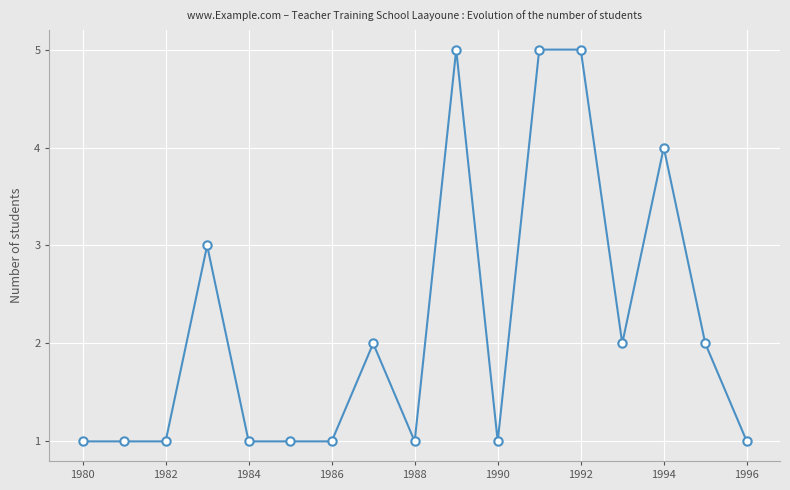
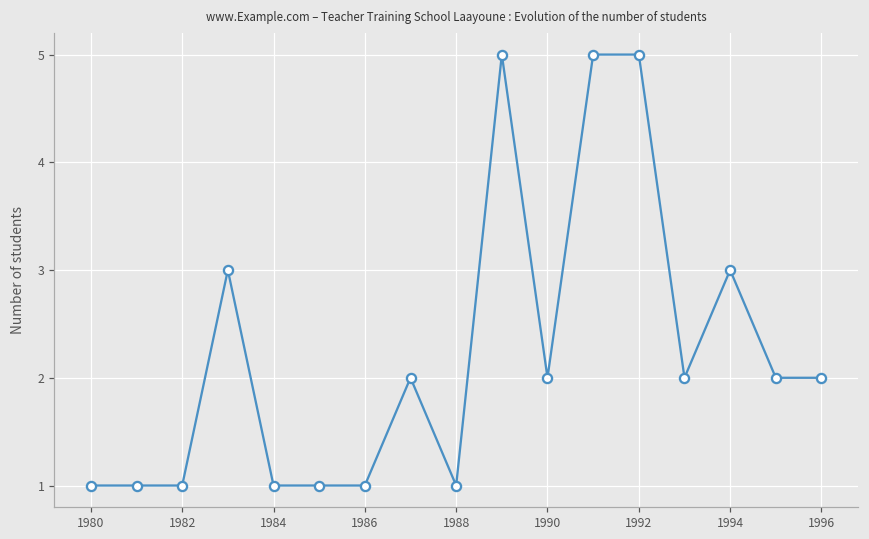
  {
    "1980": 1,
    "1982": 1,
    "1984": 1,
    "1986": 1,
    "1988": 1,
-   "1990": 1,
+   "1990": 2,
    "1992": 5,
-   "1994": 4,
-   "1996": 1
+   "1994": 3,
+   "1996": 2
  }
